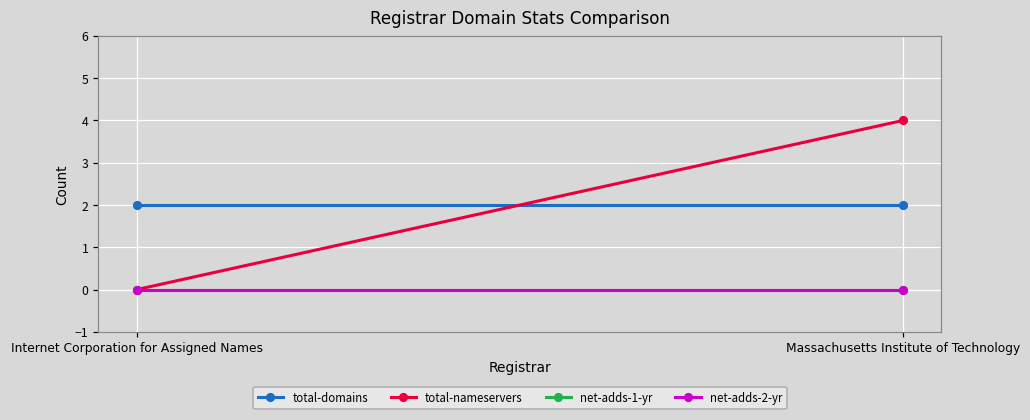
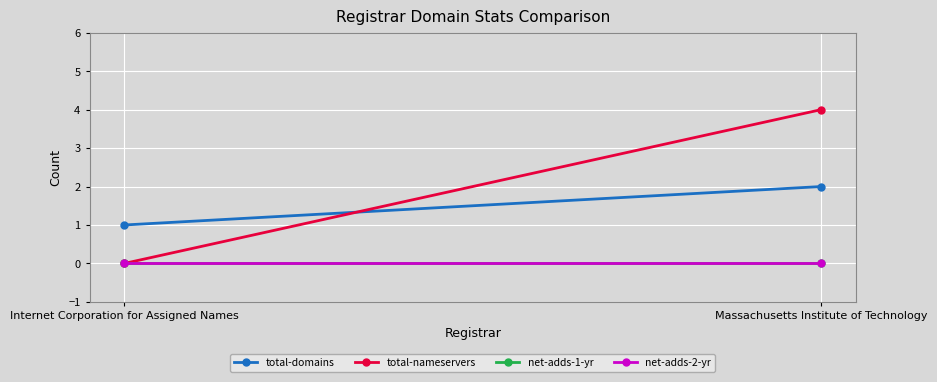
  {
    "total-domains": {
-     "Internet Corporation for Assigned Names": 2,
+     "Internet Corporation for Assigned Names": 1,
      "Massachusetts Institute of Technology": 2
    },
    "total-nameservers": {
      "Massachusetts Institute of Technology": 4
    },
    "net-adds-2-yr": {
      "Massachusetts Institute of Technology": 0
    }
  }
